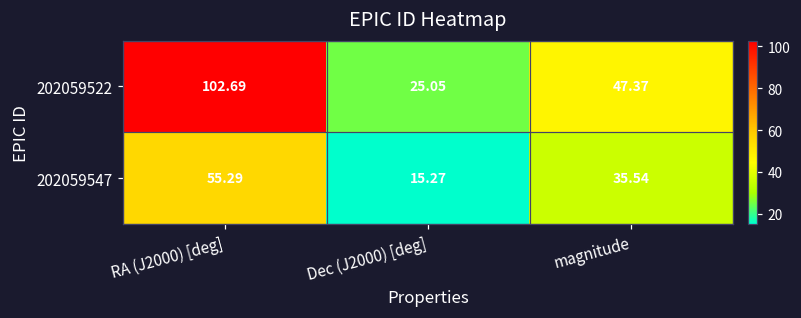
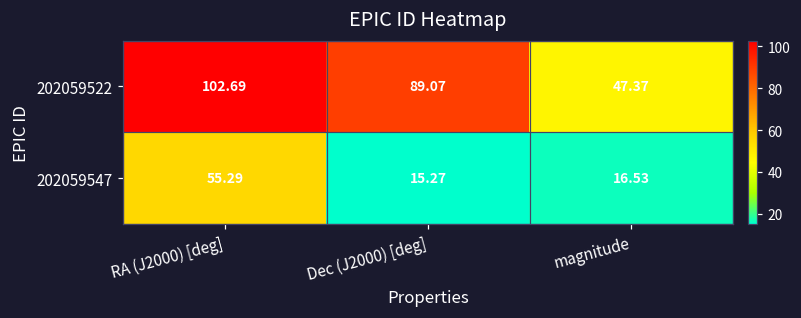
  {
    "202059522": {
      "RA (J2000) [deg]": 102.69,
-     "Dec (J2000) [deg]": 25.05,
+     "Dec (J2000) [deg]": 89.07,
      "magnitude": 47.37
    },
    "202059547": {
      "RA (J2000) [deg]": 55.29,
      "Dec (J2000) [deg]": 15.27,
-     "magnitude": 35.54
+     "magnitude": 16.53
    }
  }
